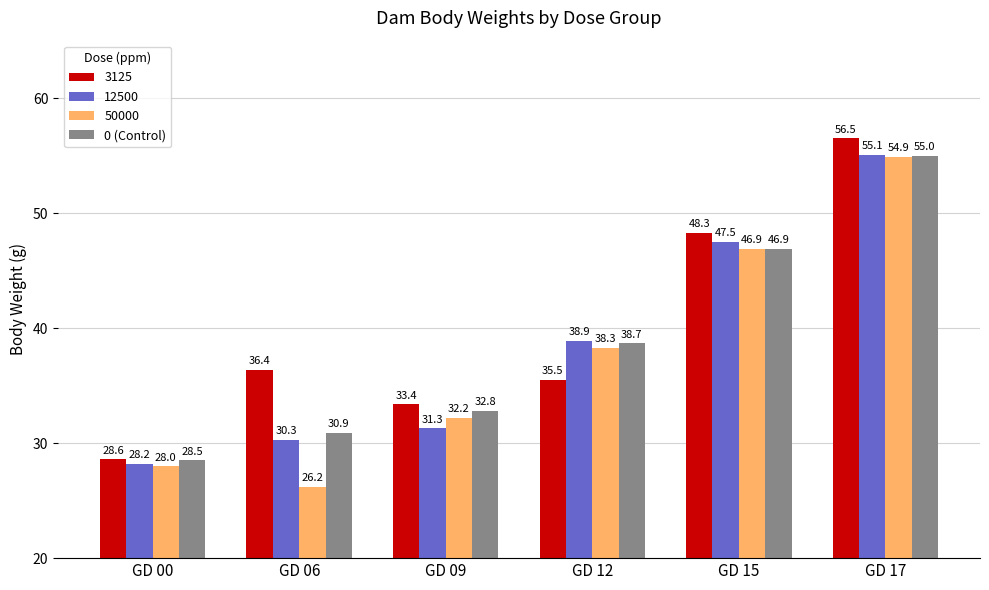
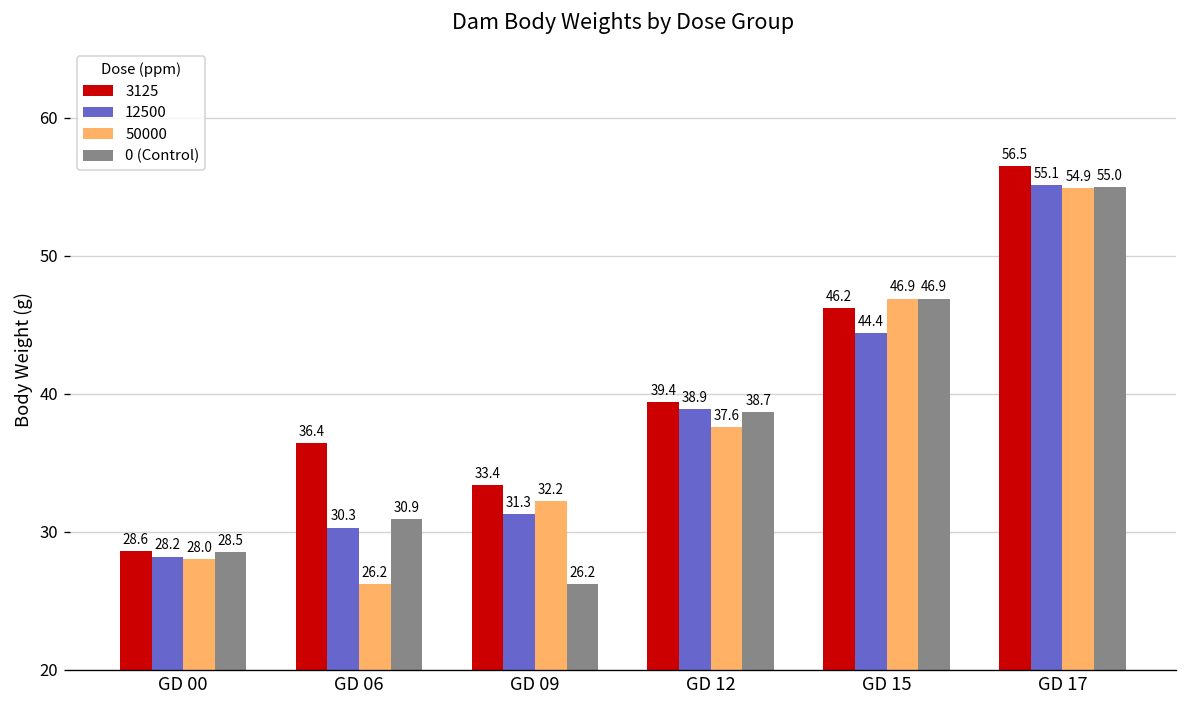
  {
    "3125": {
      "GD 00": 28.6,
      "GD 06": 36.4,
      "GD 09": 33.4,
-     "GD 12": 35.5,
-     "GD 15": 48.3,
+     "GD 12": 39.4,
+     "GD 15": 46.2,
      "GD 17": 56.5
    },
    "12500": {
      "GD 00": 28.2,
      "GD 06": 30.3,
      "GD 09": 31.3,
      "GD 12": 38.9,
-     "GD 15": 47.5,
+     "GD 15": 44.4,
      "GD 17": 55.1
    },
    "50000": {
      "GD 00": 28.0,
      "GD 06": 26.2,
      "GD 09": 32.2,
-     "GD 12": 38.3,
+     "GD 12": 37.6,
      "GD 15": 46.9,
      "GD 17": 54.9
    },
    "0 (Control)": {
      "GD 00": 28.5,
      "GD 06": 30.9,
-     "GD 09": 32.8,
+     "GD 09": 26.2,
      "GD 12": 38.7,
      "GD 15": 46.9,
      "GD 17": 55.0
    }
  }
